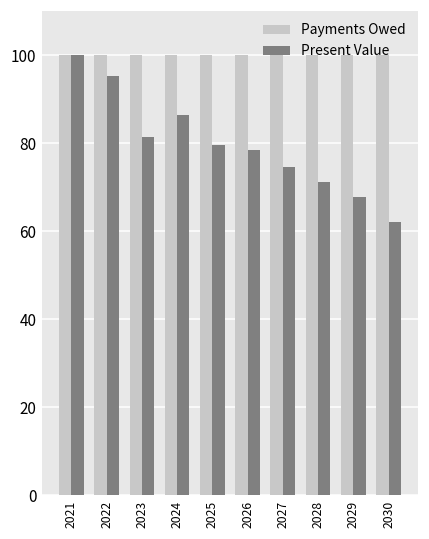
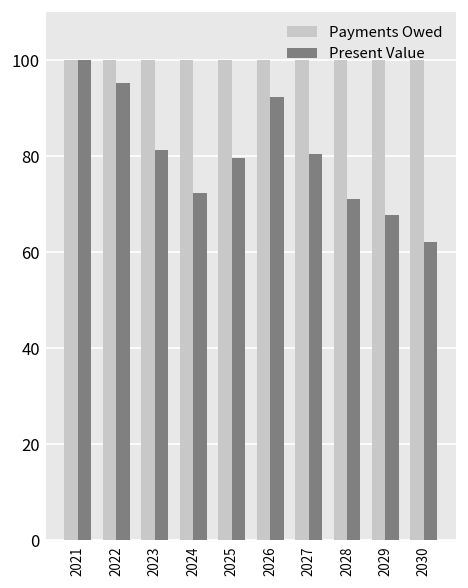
  {
    "Payments Owed": {
      "2021": 100,
      "2022": 100,
      "2023": 100,
      "2024": 100,
      "2025": 100,
      "2026": 100,
      "2027": 100,
      "2028": 100,
      "2029": 100,
      "2030": 100
    },
    "Present Value": {
      "2021": 100,
      "2022": 95,
      "2023": 81,
-     "2024": 86,
+     "2024": 72,
      "2025": 80,
-     "2026": 78,
-     "2027": 75,
+     "2026": 92,
+     "2027": 80,
      "2028": 71,
      "2029": 68,
      "2030": 62
    }
  }
